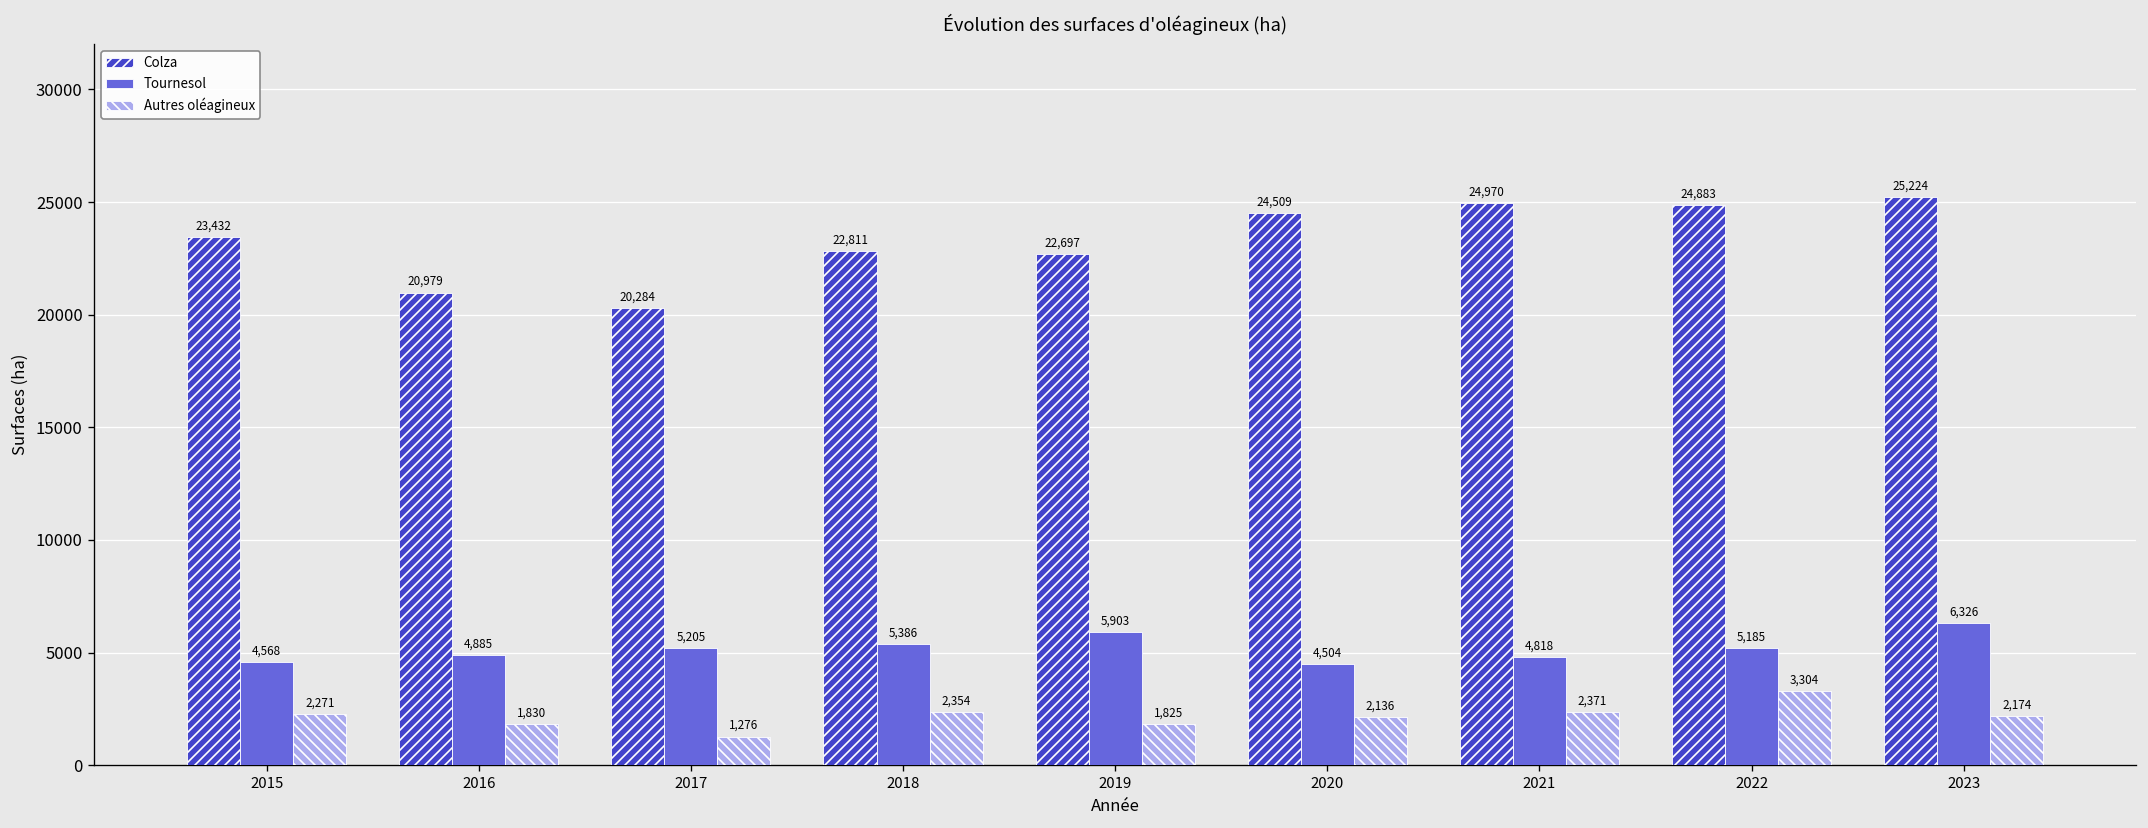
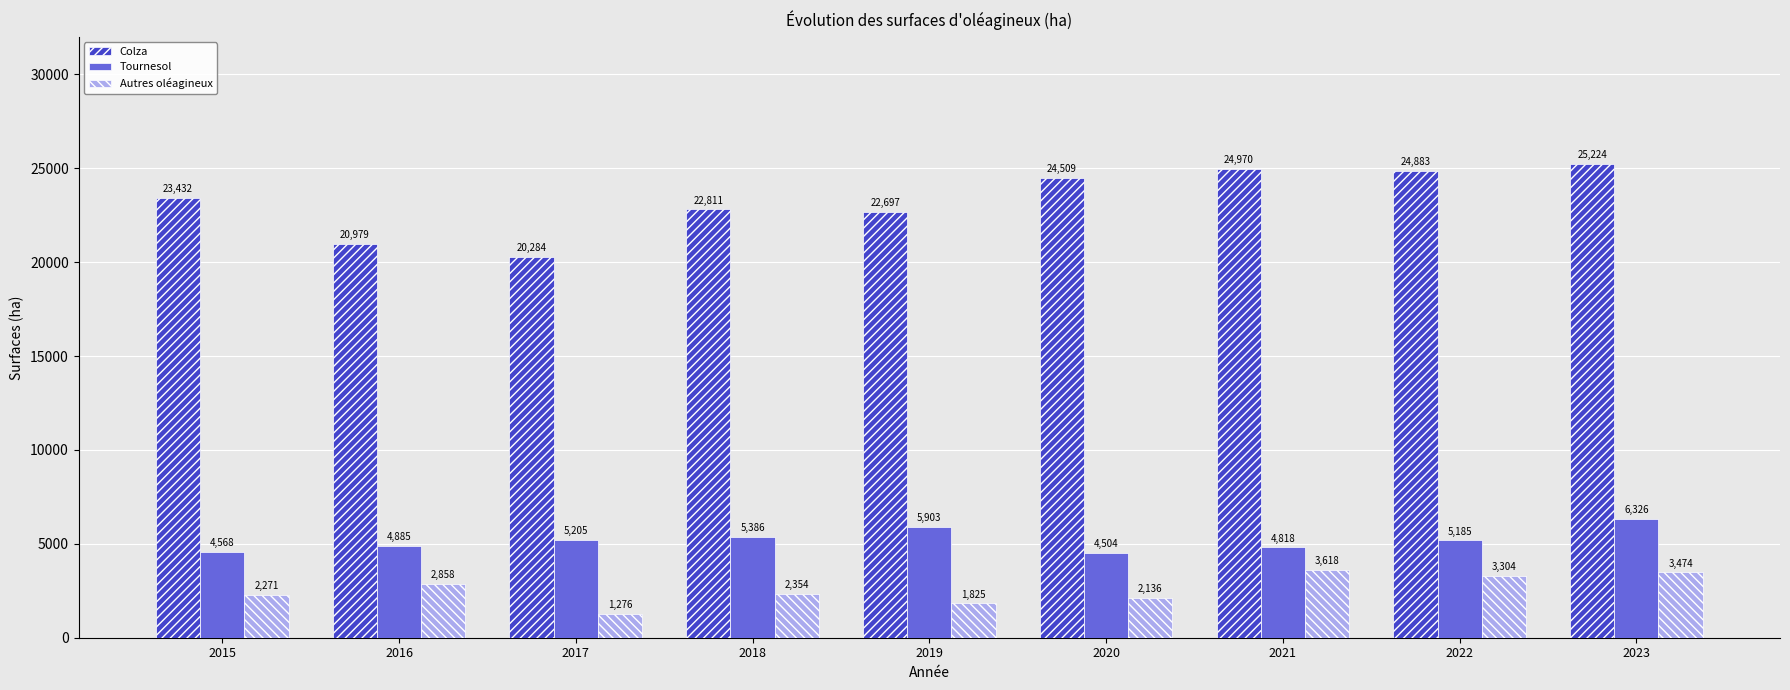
  {
    "Autres oléagineux": {
      "2015": "2,271",
-     "2016": "1,830",
+     "2016": "2,858",
      "2017": "1,276",
      "2018": "2,354",
      "2019": "1,825",
      "2020": "2,136",
-     "2021": "2,371",
+     "2021": "3,618",
      "2022": "3,304",
-     "2023": "2,174"
+     "2023": "3,474"
    }
  }
